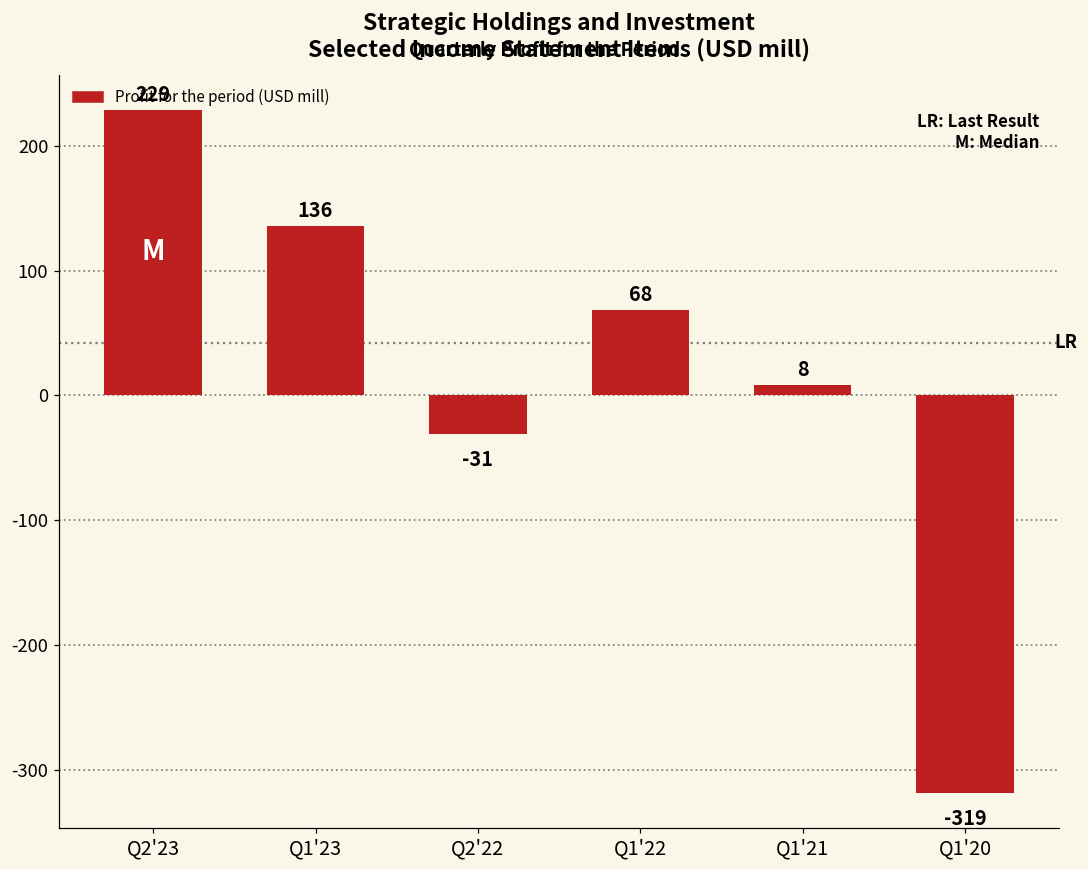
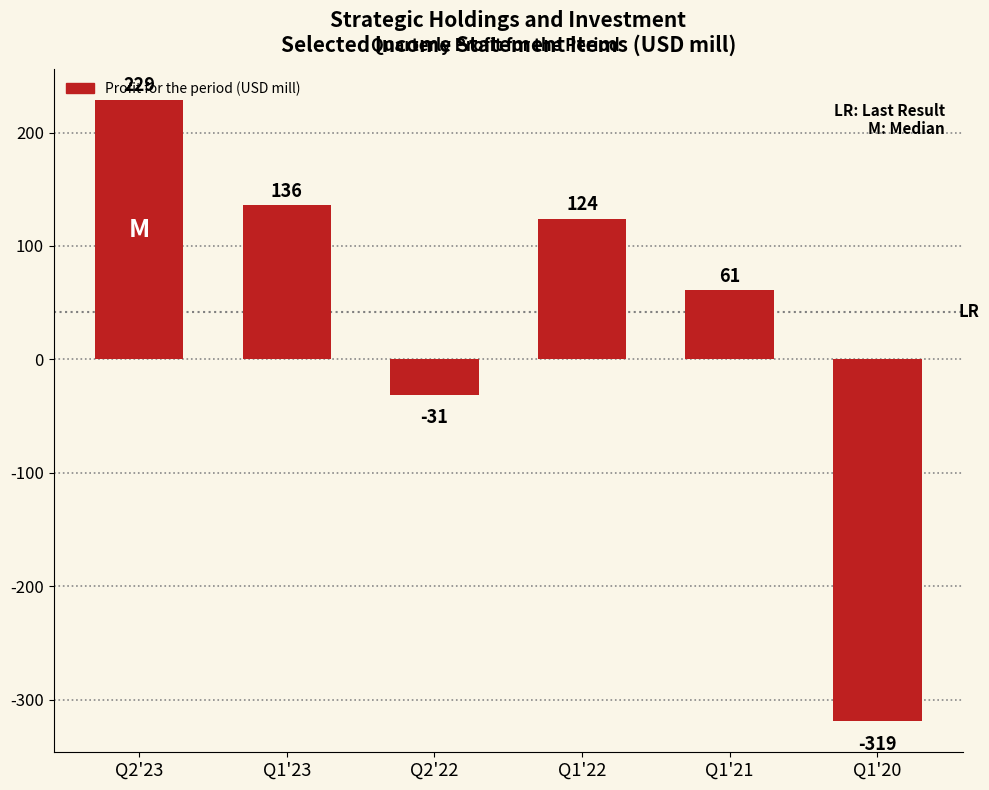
  {
    "Q2'23": 229,
    "Q1'23": 136,
    "Q2'22": -31,
-   "Q1'22": 68,
-   "Q1'21": 8,
+   "Q1'22": 124,
+   "Q1'21": 61,
    "Q1'20": -319
  }
